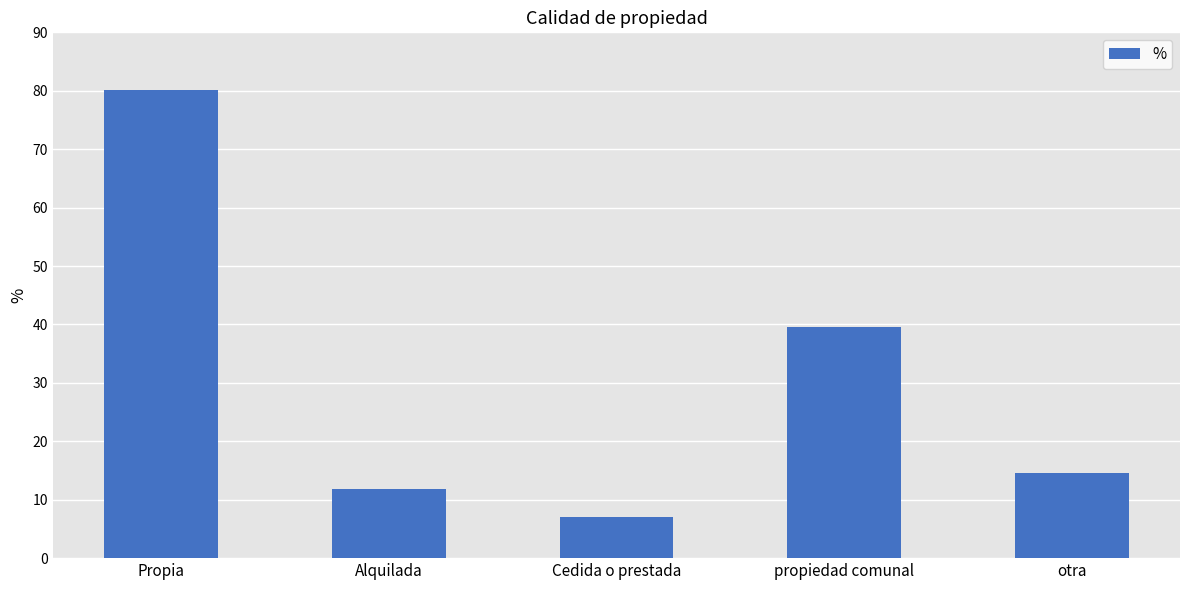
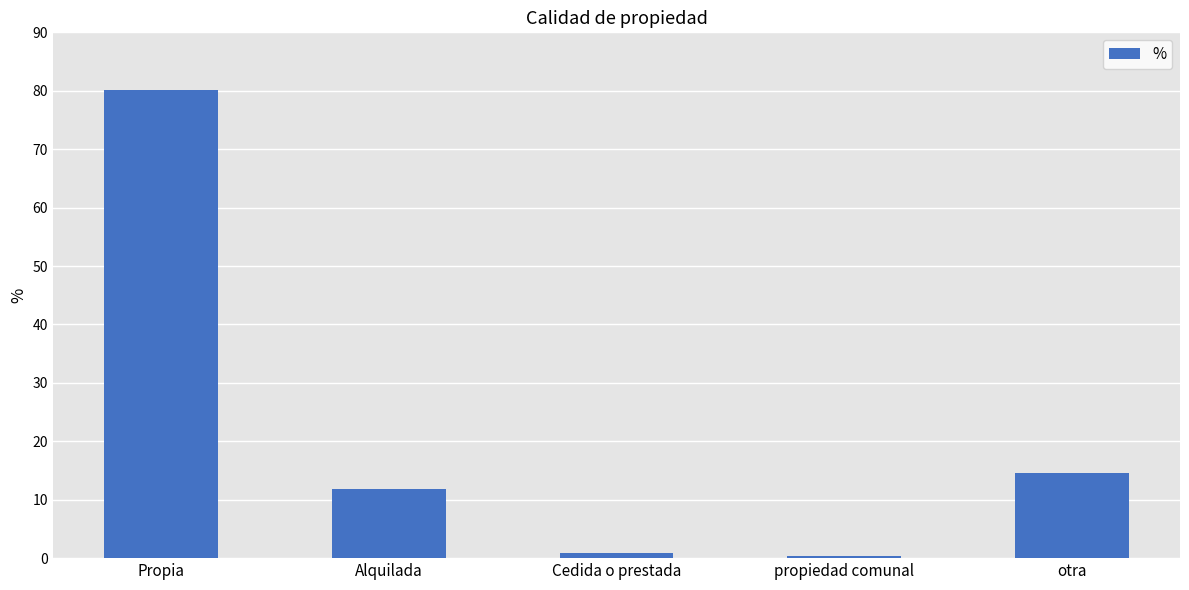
  {
    "Propia": 80,
    "Alquilada": 12,
-   "Cedida o prestada": 7,
-   "propiedad comunal": 40,
+   "Cedida o prestada": 1,
+   "propiedad comunal": 0,
    "otra": 15
  }
